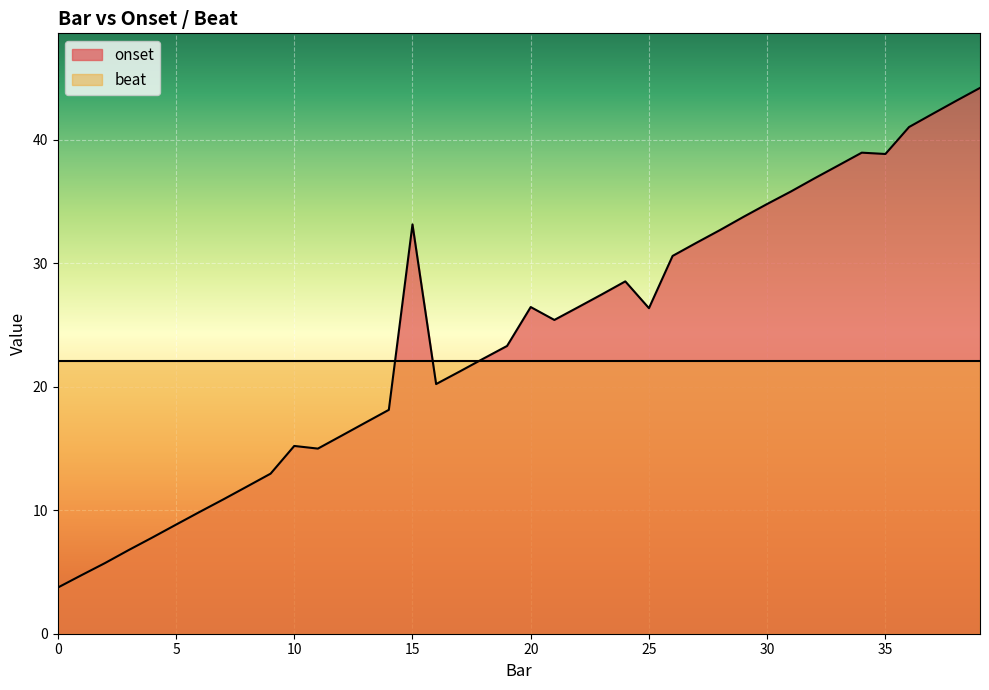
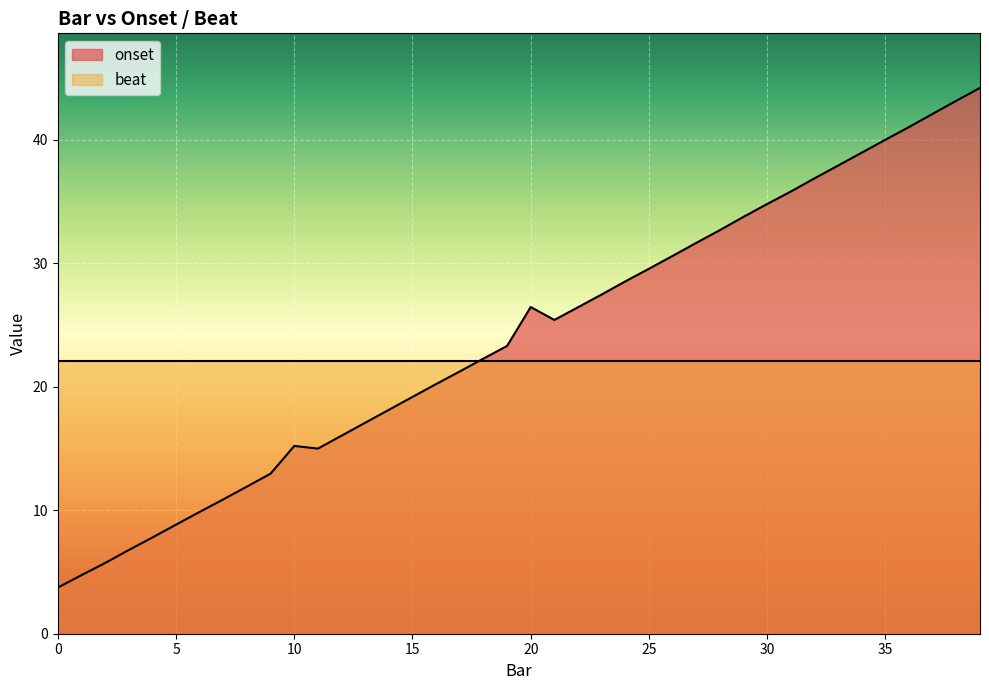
  {
    "onset": {
      "0": 3.7,
      "5": 8.8,
      "10": 15.2,
-     "15": 33.2,
+     "15": 19.2,
      "20": 26.5,
-     "25": 26.4,
+     "25": 29.6,
      "30": 34.8,
-     "35": 38.9
+     "35": 40.0
    },
    "beat": {
      "0": 22.1,
      "5": 22.1,
      "10": 22.1,
      "15": 22.1,
      "20": 22.1,
      "25": 22.1,
      "30": 22.1,
      "35": 22.1
    }
  }
